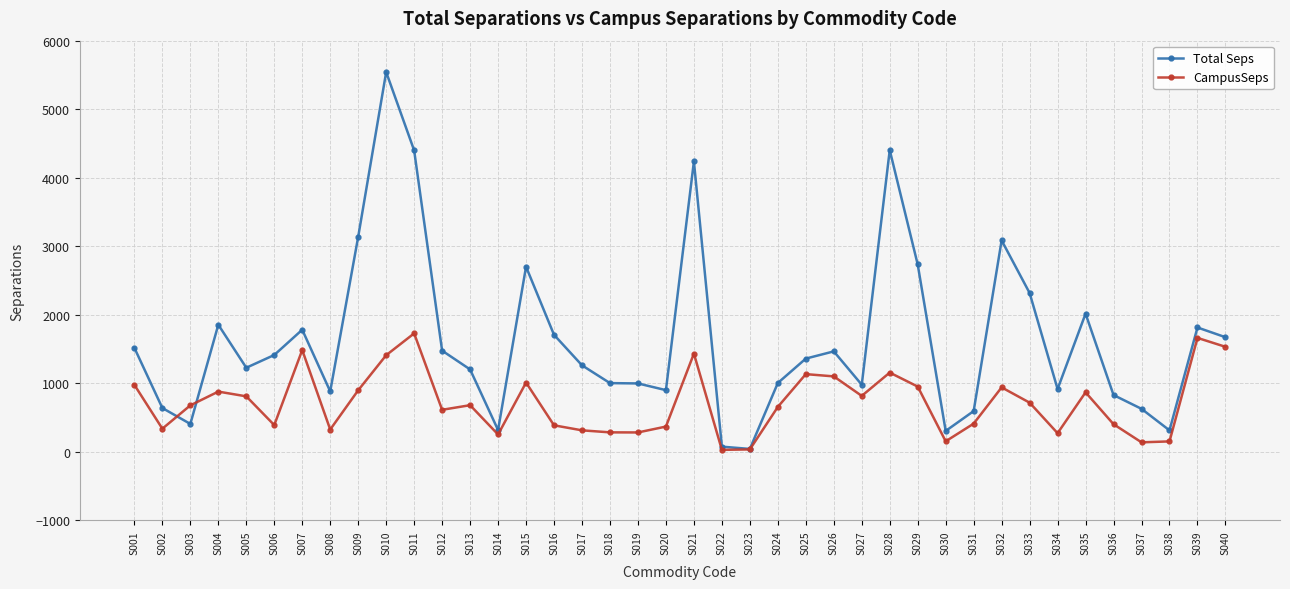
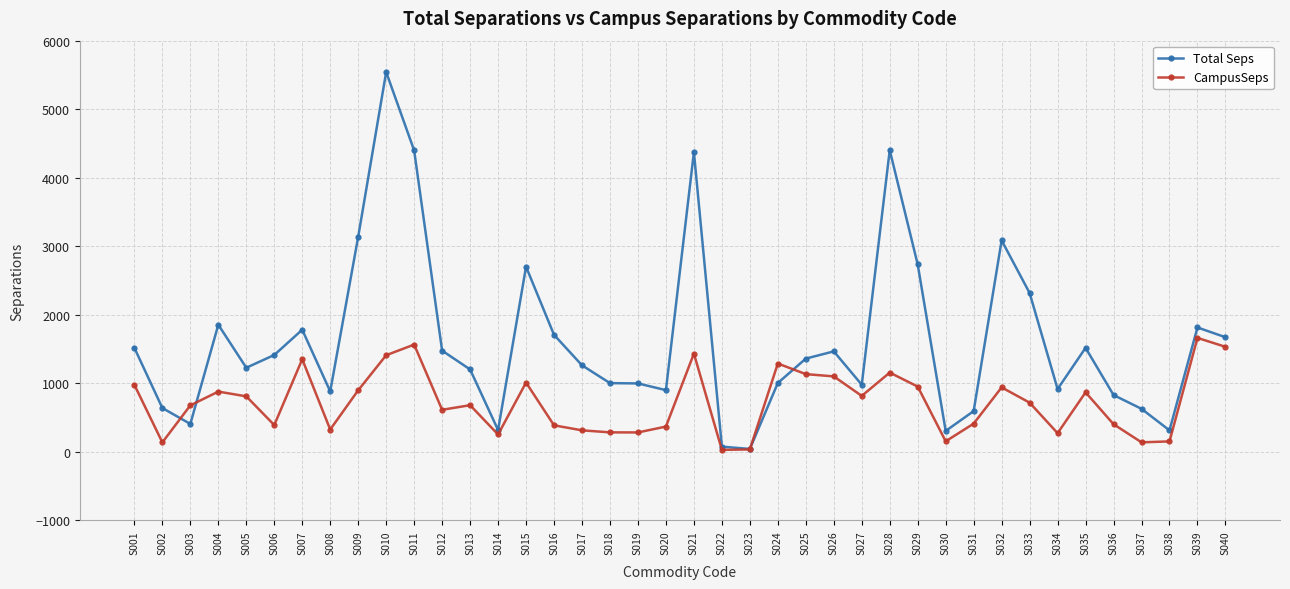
  {
    "Total Seps": {
      "S001": 1500,
      "S002": 600,
      "S003": 400,
      "S004": 1900,
      "S005": 1200,
      "S006": 1400,
      "S007": 1800,
      "S008": 900,
      "S009": 3100,
      "S010": 5500,
      "S011": 4400,
      "S012": 1500,
      "S013": 1200,
      "S014": 300,
      "S015": 2700,
      "S016": 1700,
      "S017": 1300,
      "S018": 1000,
      "S019": 1000,
      "S020": 900,
-     "S021": 4200,
+     "S021": 4400,
      "S022": 100,
      "S024": 1000,
      "S025": 1400,
      "S026": 1500,
      "S027": 1000,
      "S028": 4400,
      "S029": 2700,
      "S030": 300,
      "S031": 600,
      "S032": 3100,
      "S033": 2300,
      "S034": 900,
-     "S035": 2000,
+     "S035": 1500,
      "S036": 800,
      "S037": 600,
      "S038": 300,
      "S039": 1800,
      "S040": 1700
    },
    "CampusSeps": {
      "S001": 1000,
-     "S002": 300,
+     "S002": 100,
      "S003": 700,
      "S004": 900,
      "S005": 800,
      "S006": 400,
-     "S007": 1500,
+     "S007": 1400,
      "S008": 300,
      "S009": 900,
      "S010": 1400,
-     "S011": 1700,
+     "S011": 1600,
      "S012": 600,
      "S013": 700,
      "S014": 300,
      "S015": 1000,
      "S016": 400,
      "S017": 300,
      "S018": 300,
      "S019": 300,
      "S020": 400,
      "S021": 1400,
      "S022": 0,
-     "S024": 700,
+     "S024": 1300,
      "S025": 1100,
      "S026": 1100,
      "S027": 800,
      "S028": 1200,
      "S029": 1000,
      "S030": 200,
      "S031": 400,
      "S032": 900,
      "S033": 700,
      "S034": 300,
      "S035": 900,
      "S036": 400,
      "S037": 100,
      "S038": 200,
      "S039": 1700,
      "S040": 1500
    }
  }
